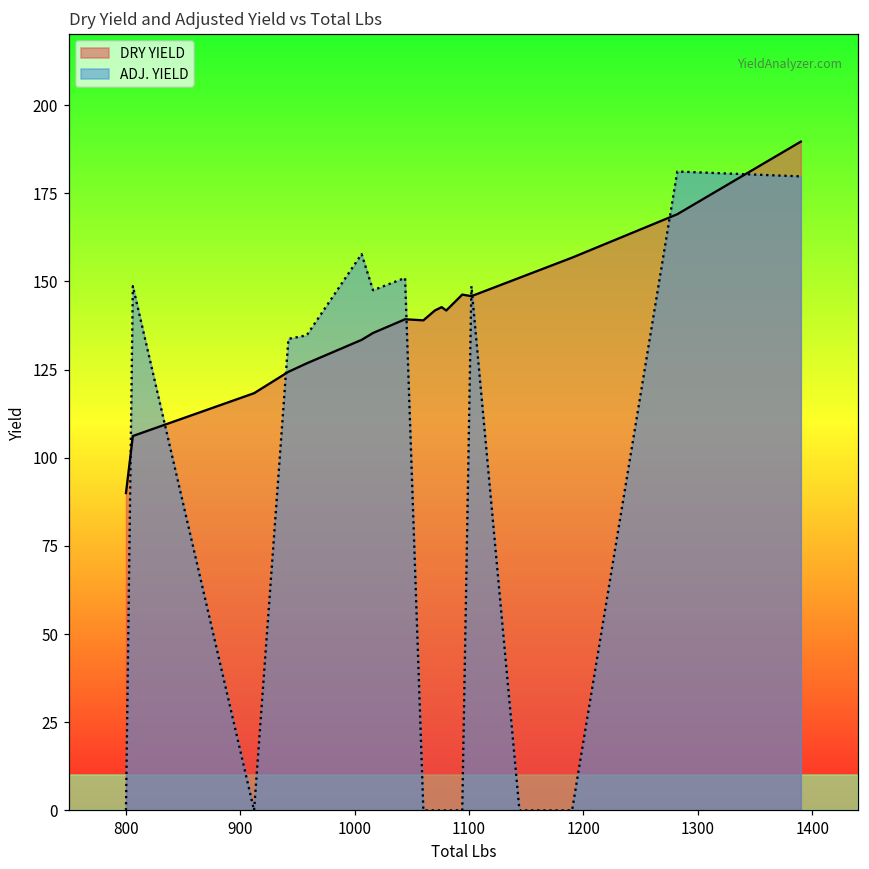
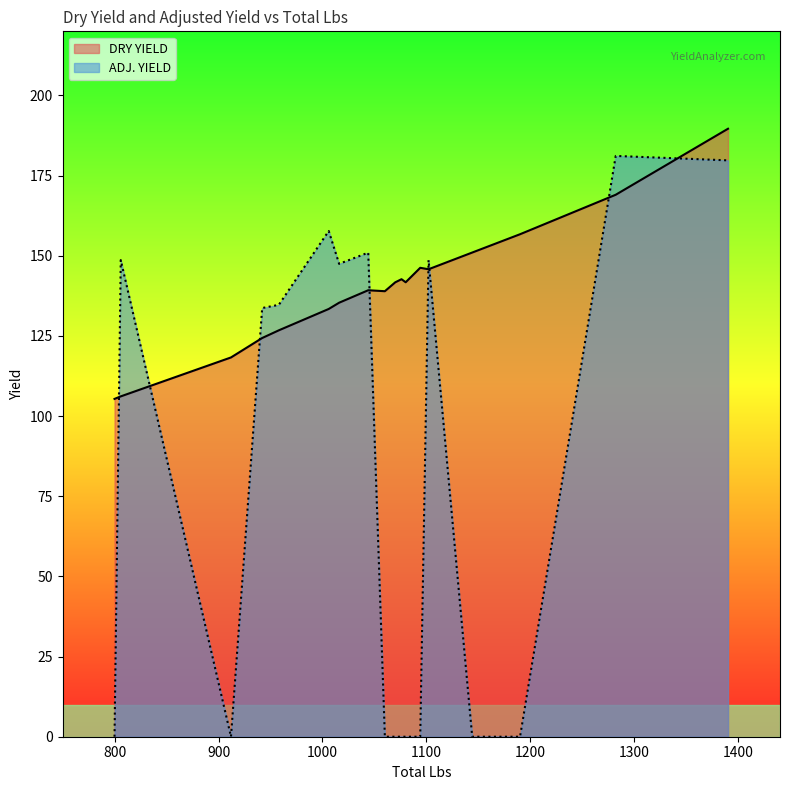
  {
    "DRY YIELD": {
-     "800": 90
+     "800": 105
    }
  }
